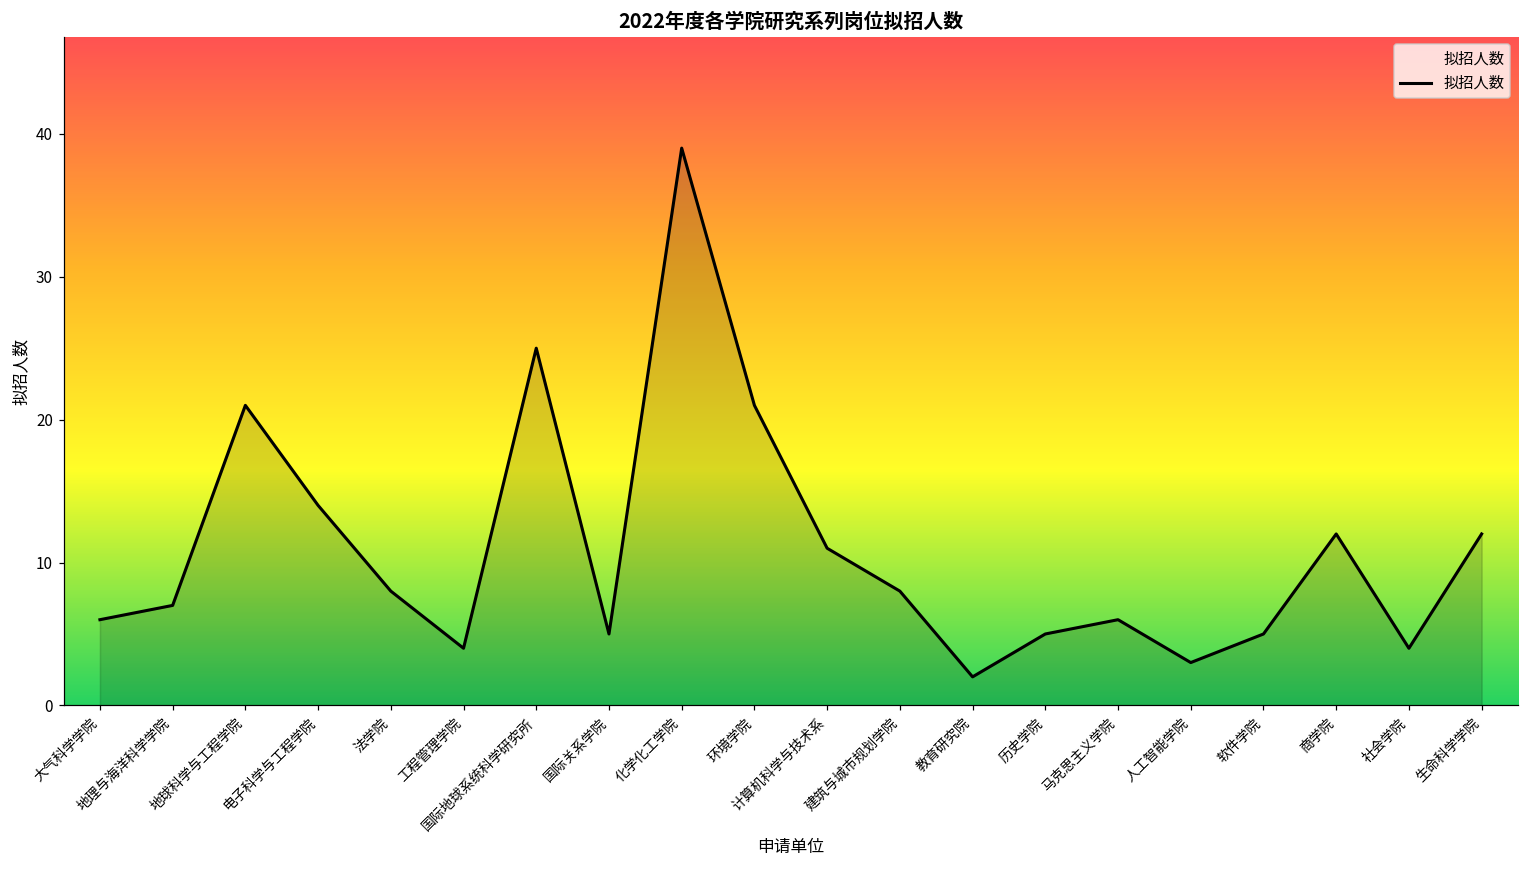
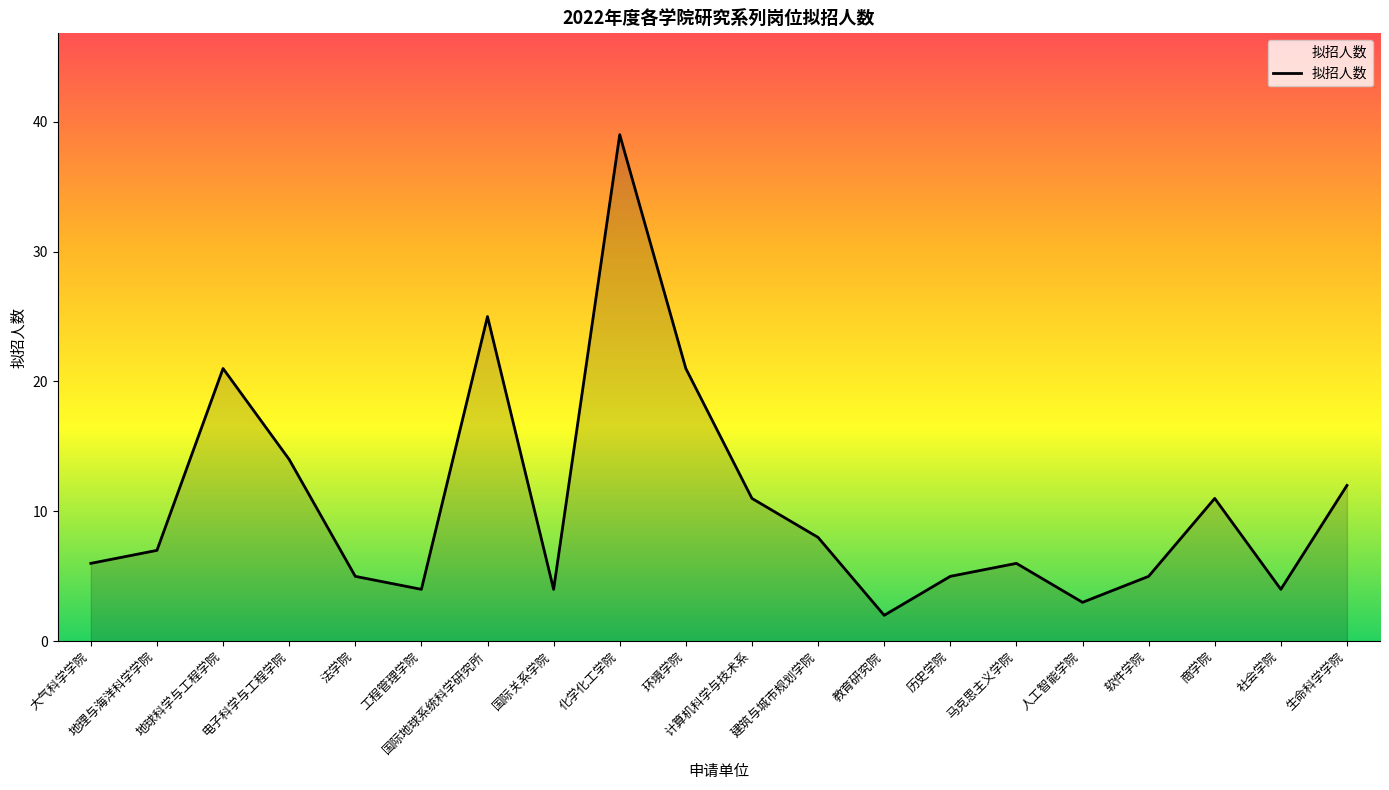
  {
    "大气科学学院": 6,
    "地理与海洋科学学院": 7,
    "地球科学与工程学院": 21,
    "电子科学与工程学院": 14,
-   "法学院": 8,
+   "法学院": 5,
    "工程管理学院": 4,
    "国际地球系统科学研究所": 25,
-   "国际关系学院": 5,
+   "国际关系学院": 4,
    "化学化工学院": 39,
    "环境学院": 21,
    "计算机科学与技术系": 11,
    "建筑与城市规划学院": 8,
    "教育研究院": 2,
    "历史学院": 5,
    "马克思主义学院": 6,
    "人工智能学院": 3,
    "软件学院": 5,
-   "商学院": 12,
+   "商学院": 11,
    "社会学院": 4,
    "生命科学学院": 12
  }
